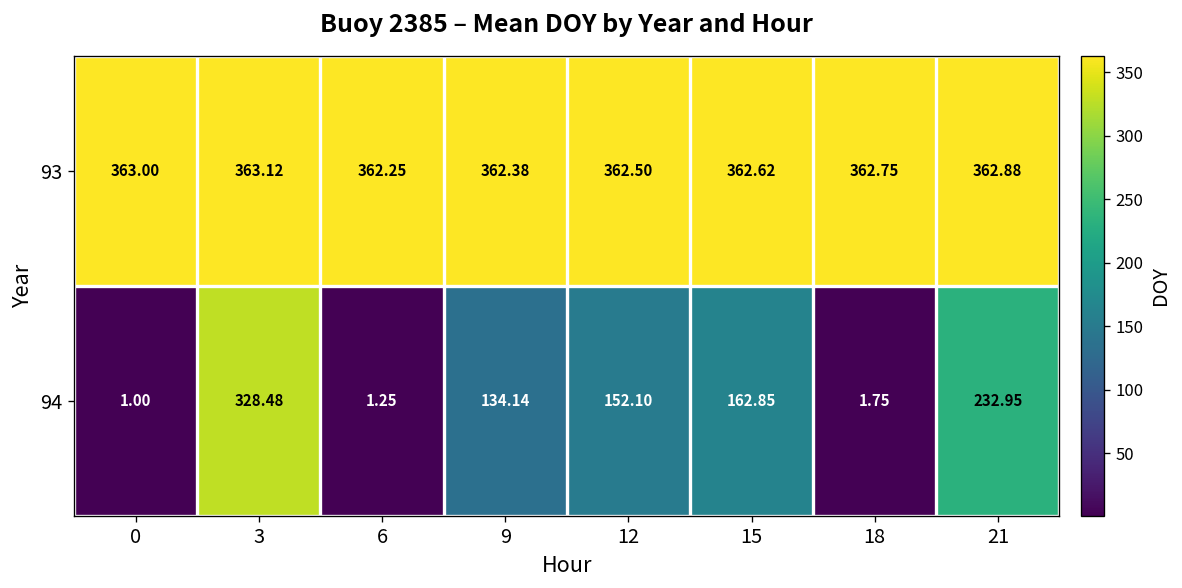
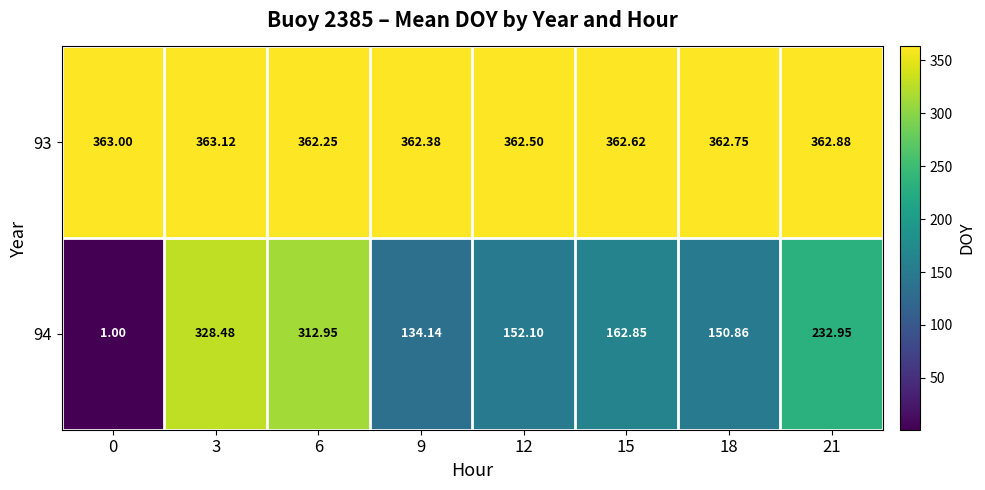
  {
    "93": {
      "0": 363.00,
      "3": 363.12,
      "6": 362.25,
      "9": 362.38,
      "12": 362.50,
      "15": 362.62,
      "18": 362.75,
      "21": 362.88
    },
    "94": {
      "0": 1.00,
      "3": 328.48,
-     "6": 1.25,
+     "6": 312.95,
      "9": 134.14,
      "12": 152.10,
      "15": 162.85,
-     "18": 1.75,
+     "18": 150.86,
      "21": 232.95
    }
  }
